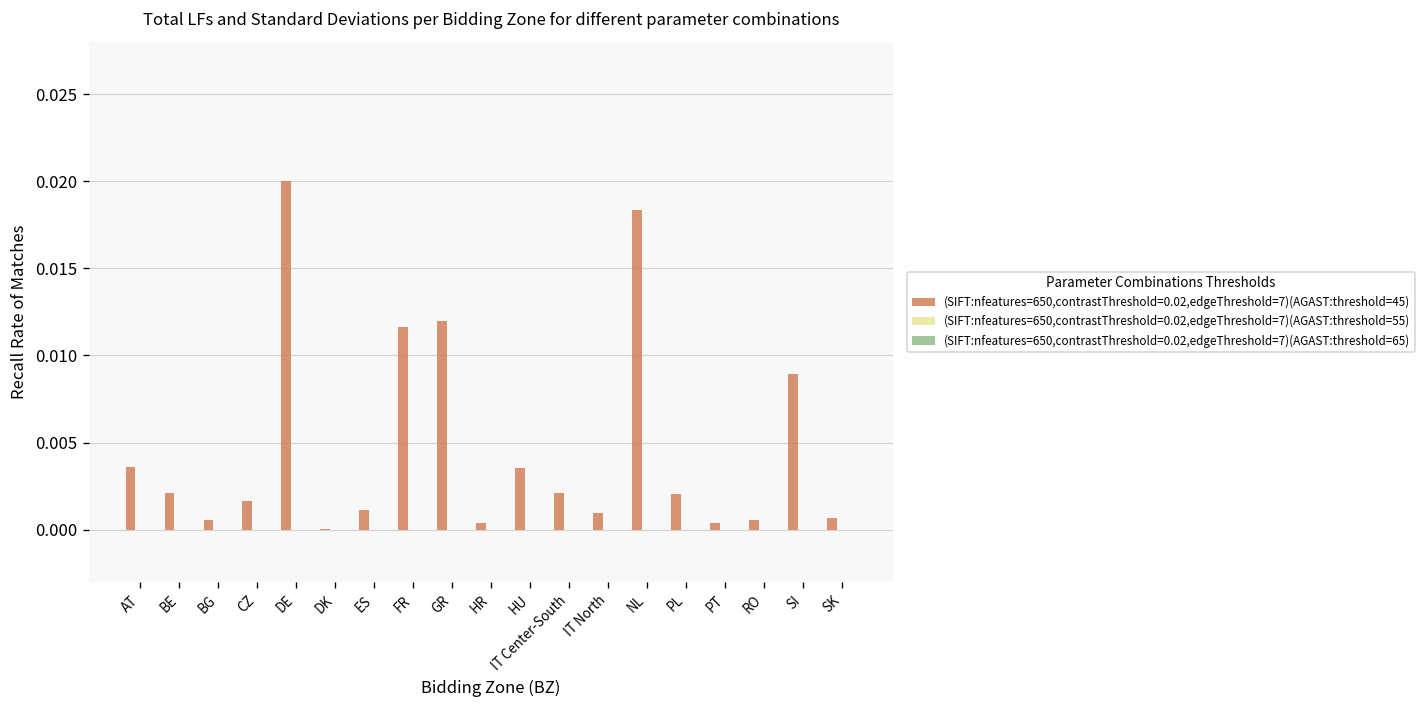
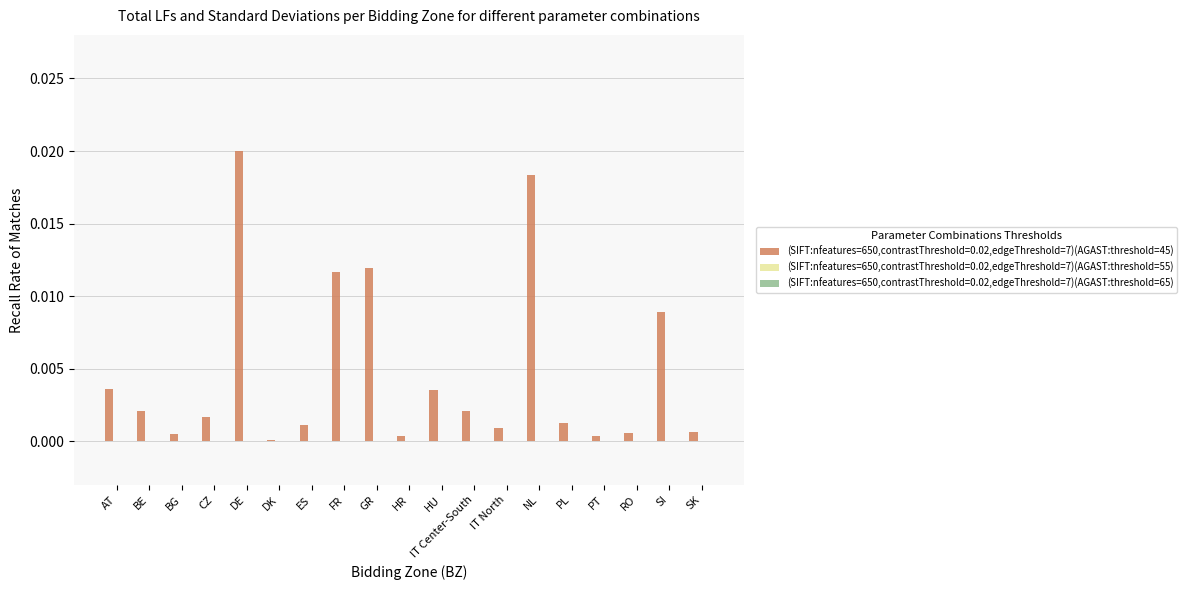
  {
    "(SIFT:nfeatures=650,contrastThreshold=0.02,edgeThreshold=7)(AGAST:threshold=45)": {
      "AT": 0.0036,
      "BE": 0.0021,
      "BG": 0.0005,
      "CZ": 0.0016,
      "DE": 0.0200,
      "ES": 0.0011,
      "FR": 0.0117,
      "GR": 0.0120,
      "HR": 0.0004,
      "HU": 0.0035,
      "IT Center-South": 0.0021,
      "IT North": 0.0010,
      "NL": 0.0184,
-     "PL": 0.0020,
+     "PL": 0.0012,
      "PT": 0.0004,
      "RO": 0.0006,
      "SI": 0.0089,
      "SK": 0.0007
    }
  }
